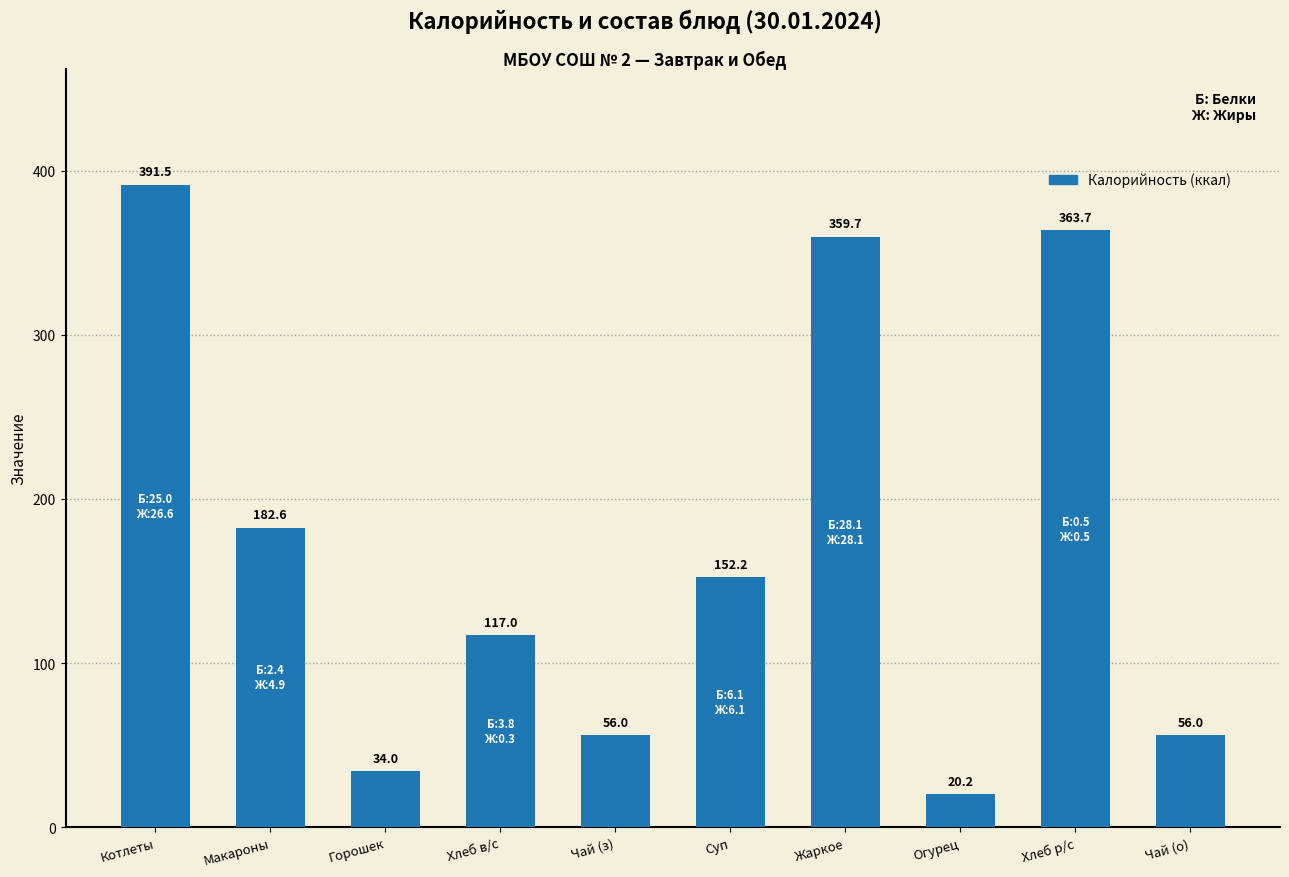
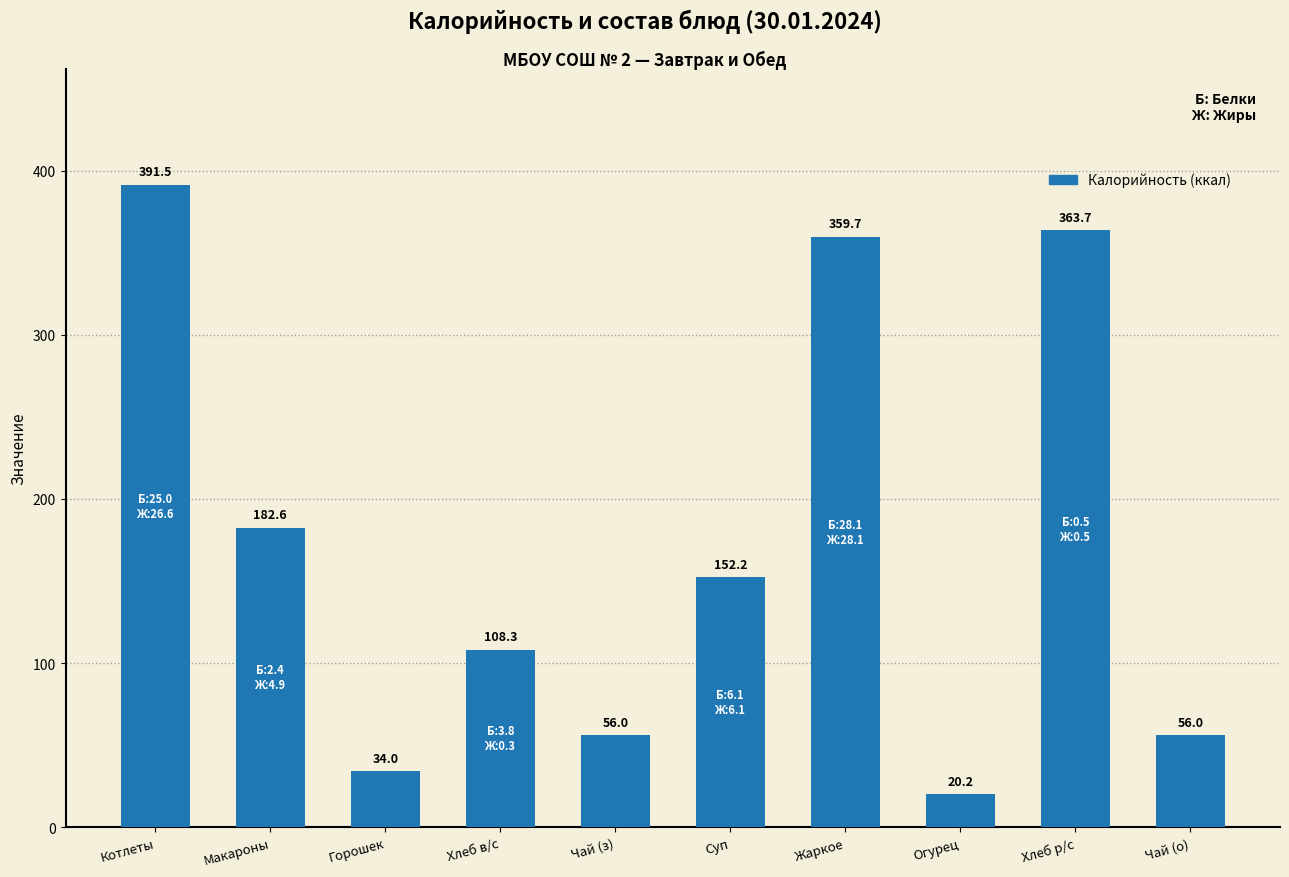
  {
    "Котлеты": 391.5,
    "Макароны": 182.6,
    "Горошек": 34.0,
-   "Хлеб в/с": 117.0,
+   "Хлеб в/с": 108.3,
    "Чай (з)": 56.0,
    "Суп": 152.2,
    "Жаркое": 359.7,
    "Огурец": 20.2,
    "Хлеб р/с": 363.7,
    "Чай (о)": 56.0
  }
